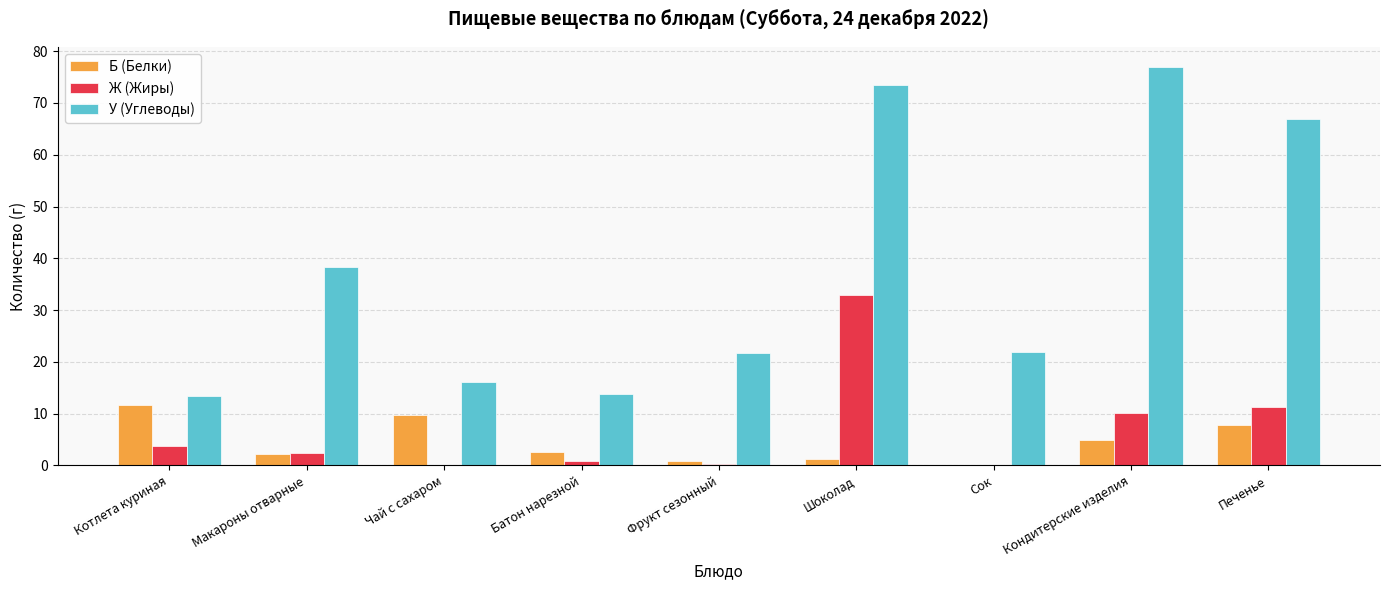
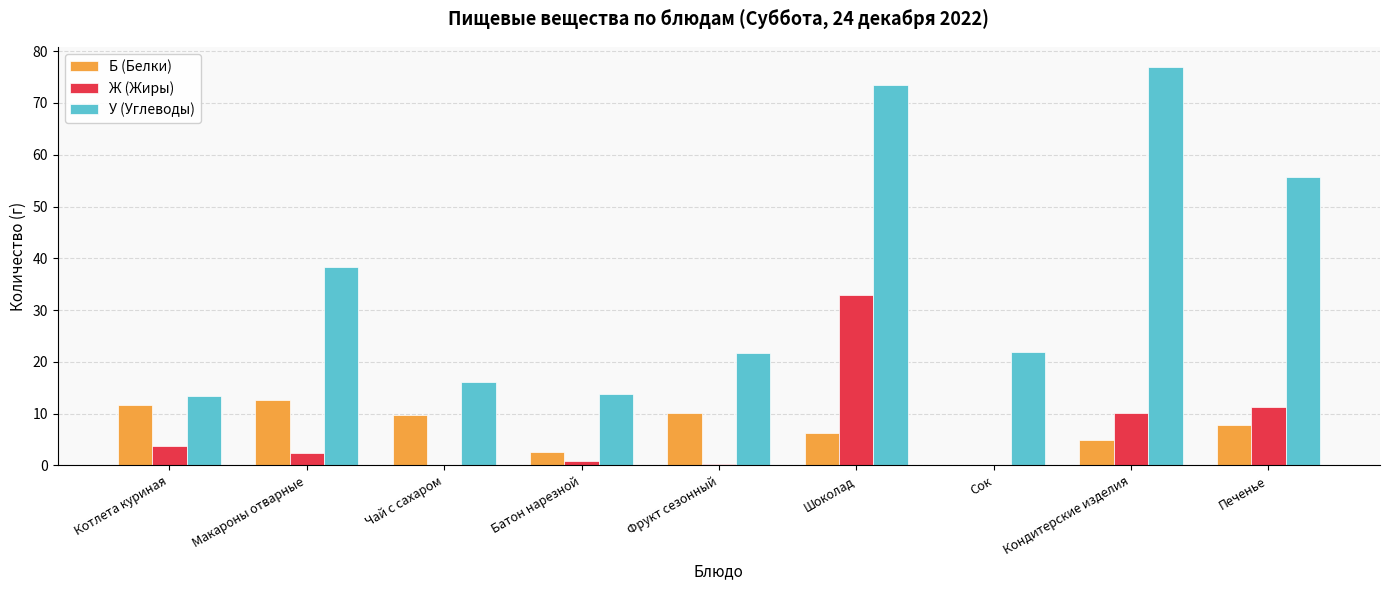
  {
    "Б (Белки)": {
      "Котлета куриная": 12,
-     "Макароны отварные": 2,
+     "Макароны отварные": 13,
      "Чай с сахаром": 10,
      "Батон нарезной": 3,
-     "Фрукт сезонный": 1,
-     "Шоколад": 1,
+     "Фрукт сезонный": 10,
+     "Шоколад": 6,
      "Сок": 0,
      "Кондитерские изделия": 5,
      "Печенье": 8
    },
    "Ж (Жиры)": {
      "Котлета куриная": 4,
      "Макароны отварные": 2,
      "Чай с сахаром": 0,
      "Батон нарезной": 1,
      "Шоколад": 33,
      "Сок": 0,
      "Кондитерские изделия": 10,
      "Печенье": 11
    },
    "У (Углеводы)": {
      "Котлета куриная": 13,
      "Макароны отварные": 38,
      "Чай с сахаром": 16,
      "Батон нарезной": 14,
      "Фрукт сезонный": 22,
      "Шоколад": 73,
      "Сок": 22,
      "Кондитерские изделия": 77,
-     "Печенье": 67
+     "Печенье": 56
    }
  }
